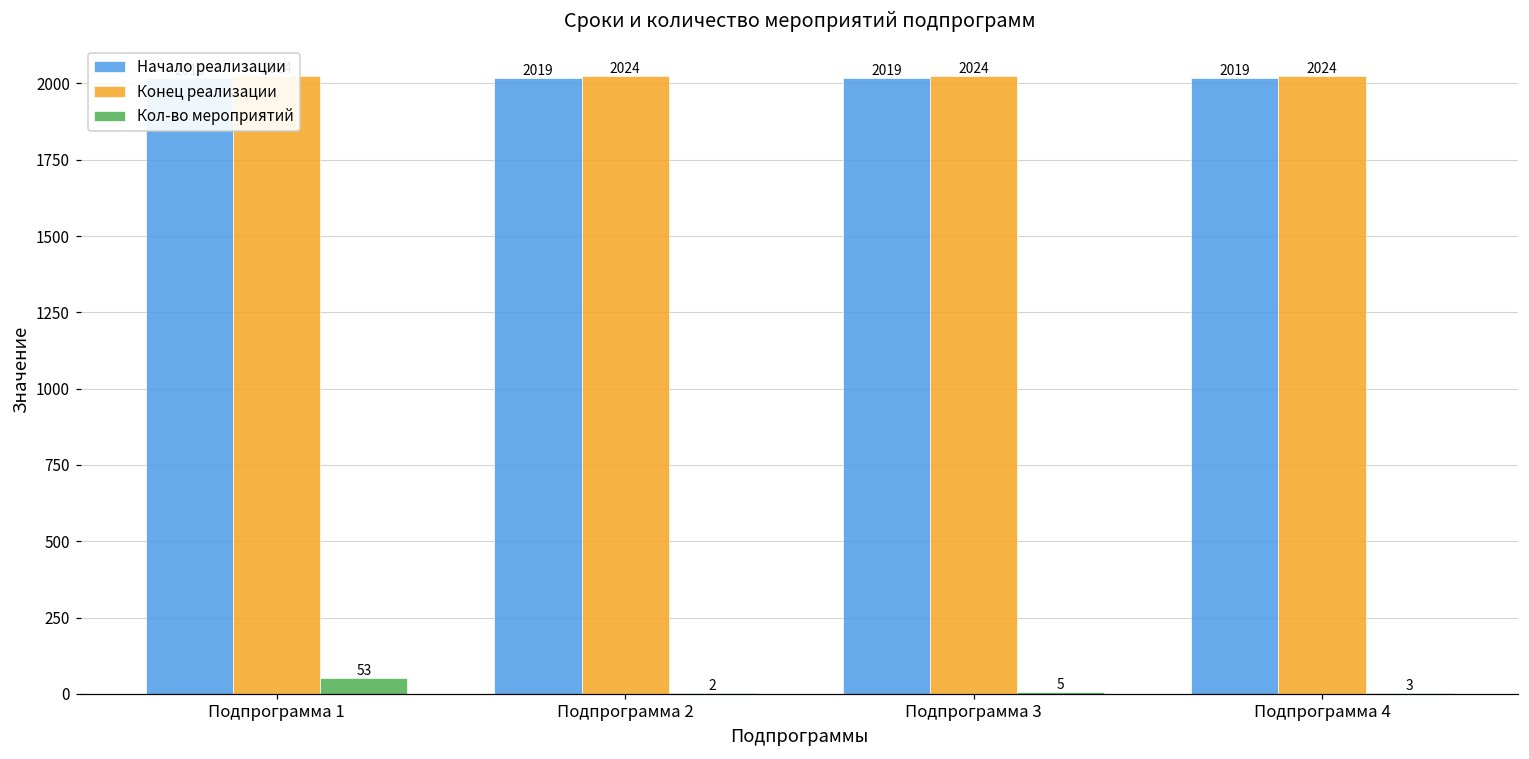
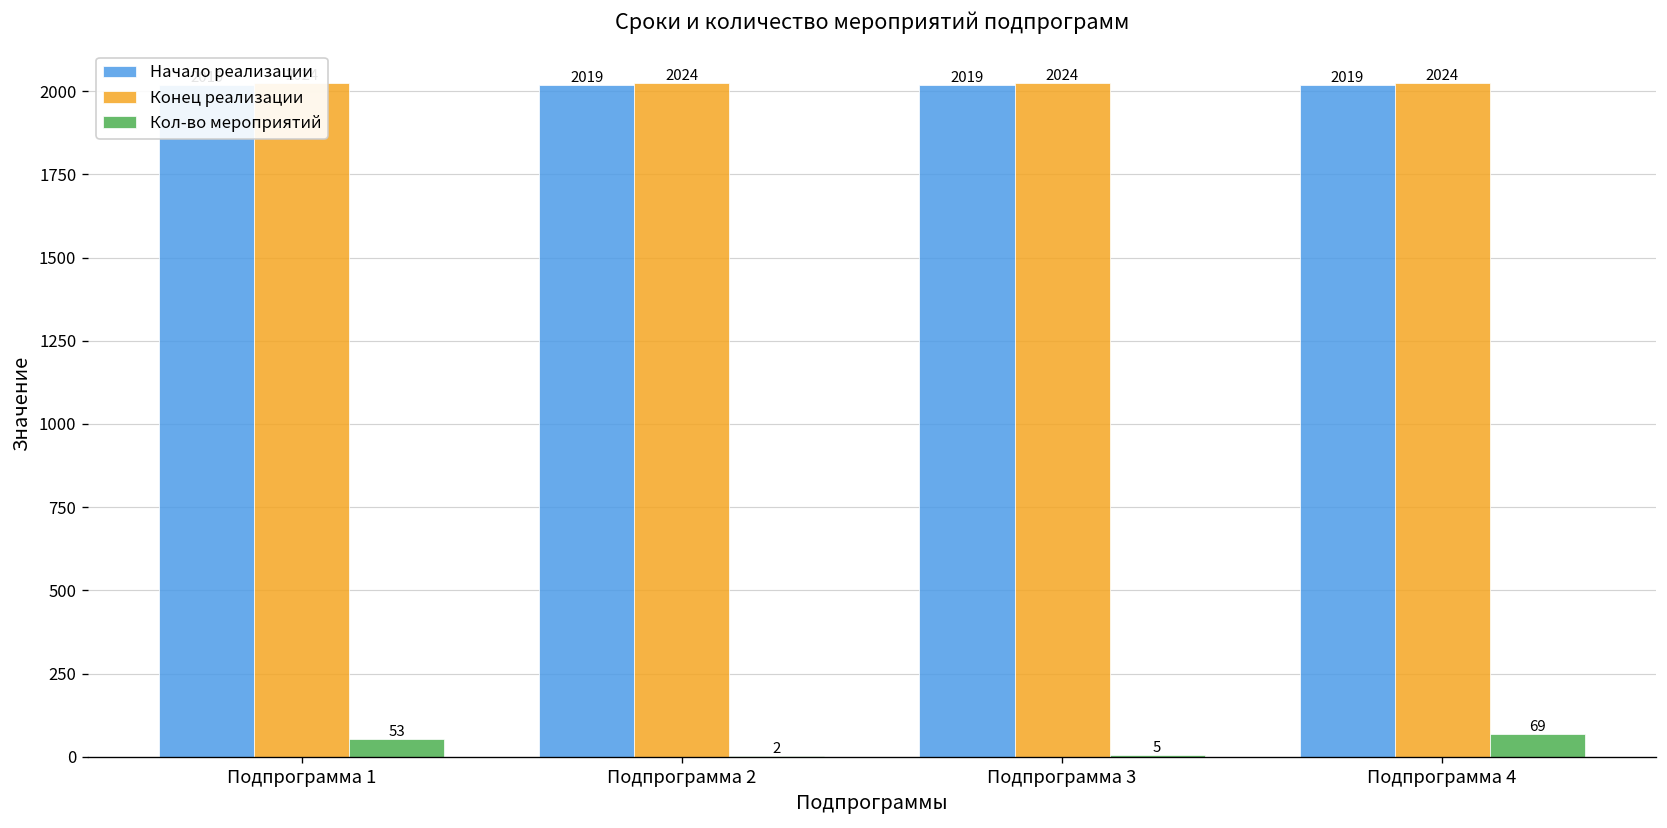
  {
    "Начало реализации": {
      "Подпрограмма 2": 2019,
      "Подпрограмма 3": 2019,
      "Подпрограмма 4": 2019
    },
    "Конец реализации": {
      "Подпрограмма 2": 2024,
      "Подпрограмма 3": 2024,
      "Подпрограмма 4": 2024
    },
    "Кол-во мероприятий": {
      "Подпрограмма 1": 53,
      "Подпрограмма 2": 2,
      "Подпрограмма 3": 5,
-     "Подпрограмма 4": 3
+     "Подпрограмма 4": 69
    }
  }
